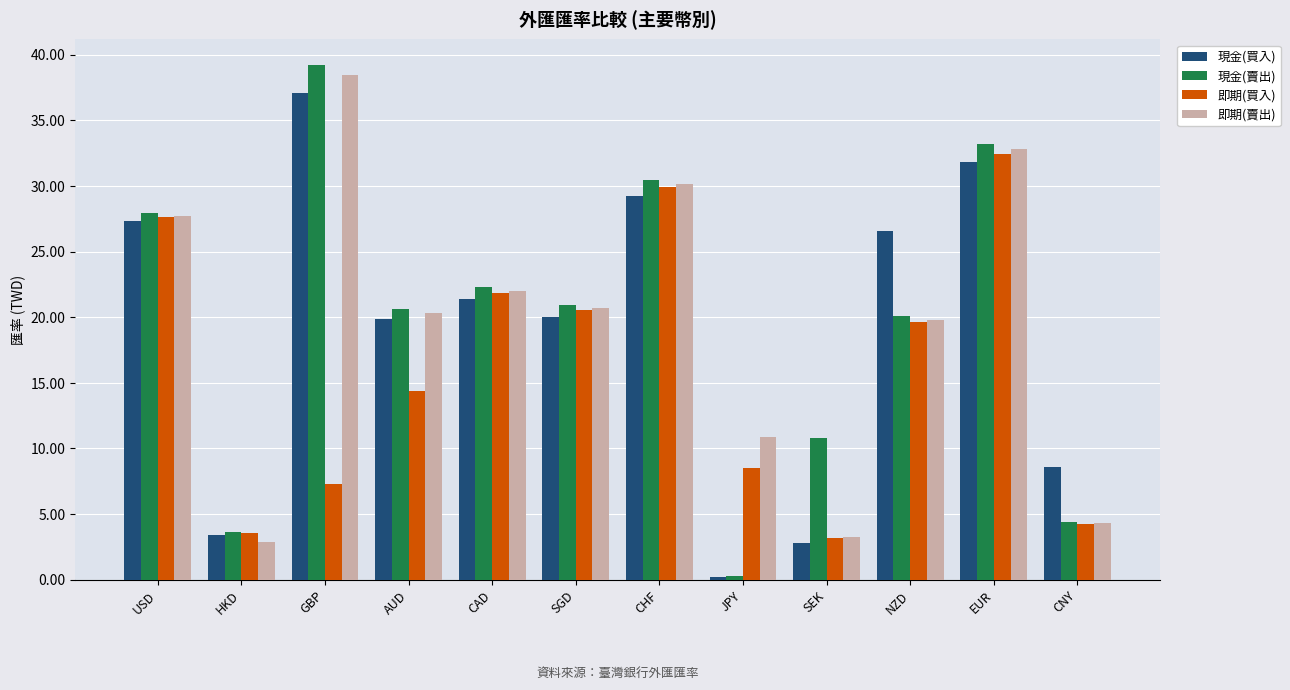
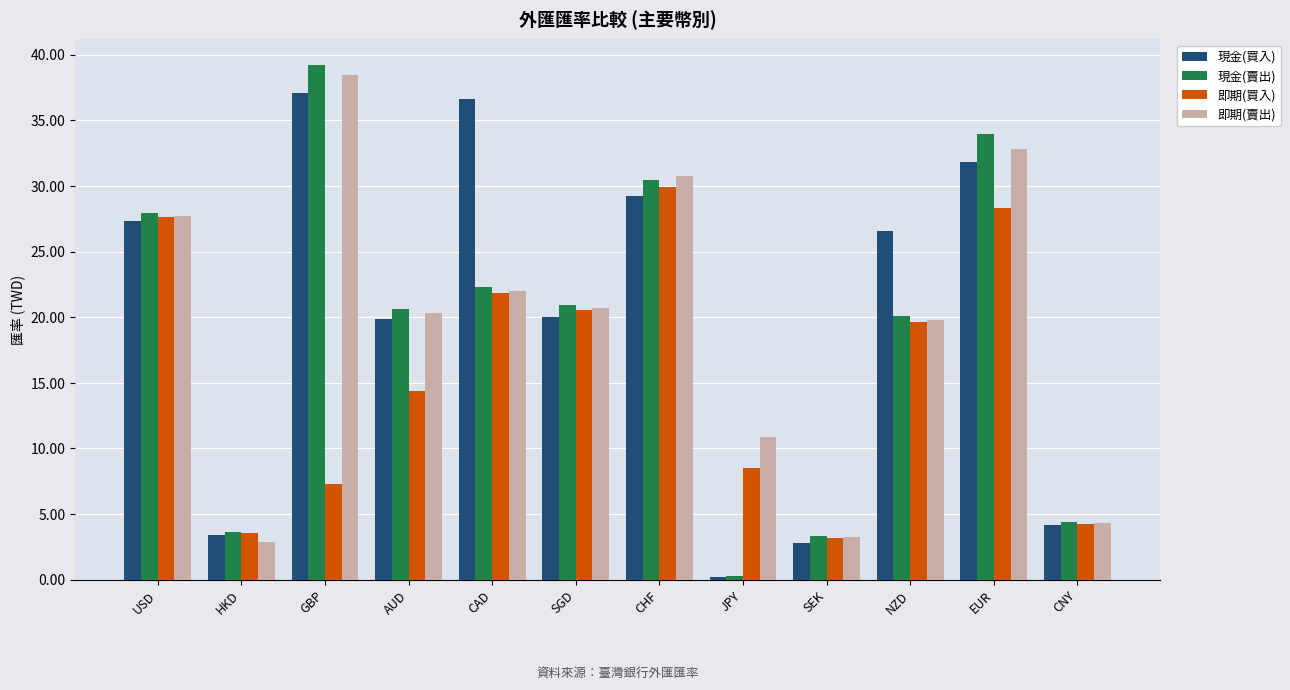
  {
    "現金(買入)": {
      "USD": 27.3,
      "HKD": 3.4,
      "GBP": 37.1,
      "AUD": 19.9,
-     "CAD": 21.4,
+     "CAD": 36.6,
      "SGD": 20.1,
      "CHF": 29.2,
      "JPY": 0.2,
      "SEK": 2.8,
      "NZD": 26.6,
      "EUR": 31.8,
-     "CNY": 8.6
+     "CNY": 4.2
    },
    "現金(賣出)": {
      "USD": 28.0,
      "HKD": 3.6,
      "GBP": 39.2,
      "AUD": 20.6,
      "CAD": 22.3,
      "SGD": 21.0,
      "CHF": 30.4,
      "JPY": 0.3,
-     "SEK": 10.8,
+     "SEK": 3.4,
      "NZD": 20.1,
-     "EUR": 33.2,
+     "EUR": 33.9,
      "CNY": 4.4
    },
    "即期(買入)": {
      "USD": 27.7,
      "HKD": 3.5,
      "GBP": 7.3,
      "AUD": 14.4,
      "CAD": 21.8,
      "SGD": 20.5,
      "CHF": 29.9,
      "JPY": 8.5,
      "SEK": 3.2,
      "NZD": 19.6,
-     "EUR": 32.4,
+     "EUR": 28.3,
      "CNY": 4.3
    },
    "即期(賣出)": {
      "USD": 27.8,
      "HKD": 2.9,
      "GBP": 38.5,
      "AUD": 20.4,
      "CAD": 22.0,
      "SGD": 20.7,
-     "CHF": 30.2,
+     "CHF": 30.8,
      "JPY": 10.9,
      "SEK": 3.3,
      "NZD": 19.8,
      "EUR": 32.8,
      "CNY": 4.3
    }
  }
